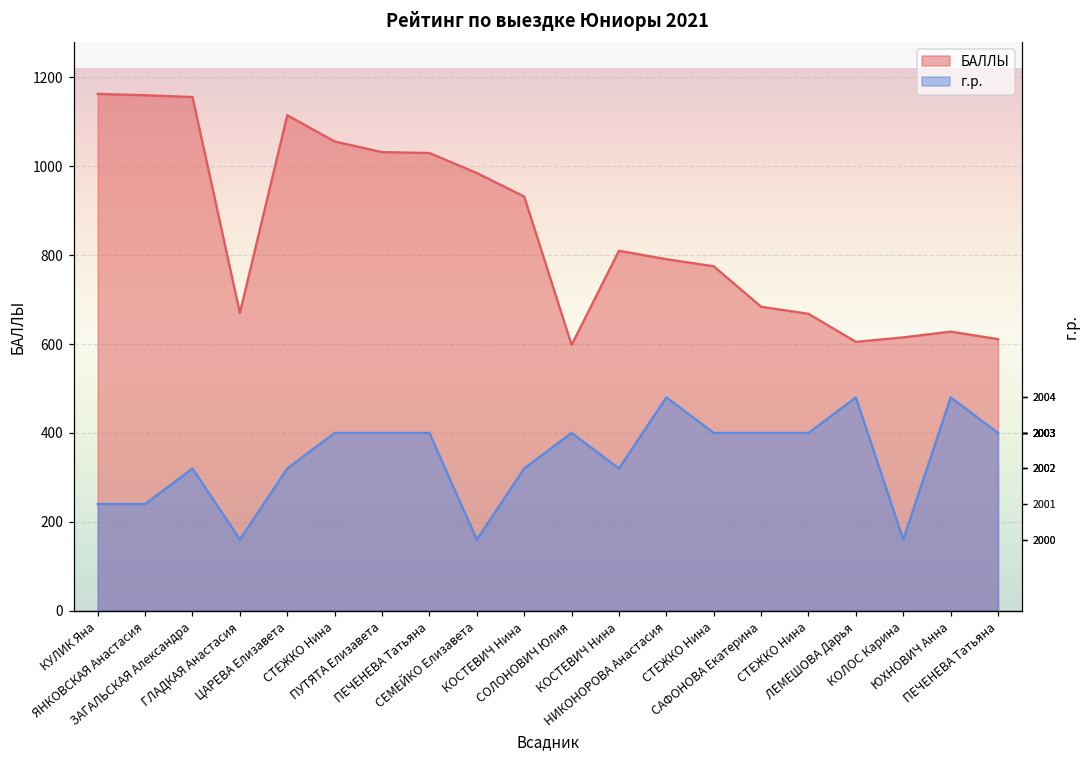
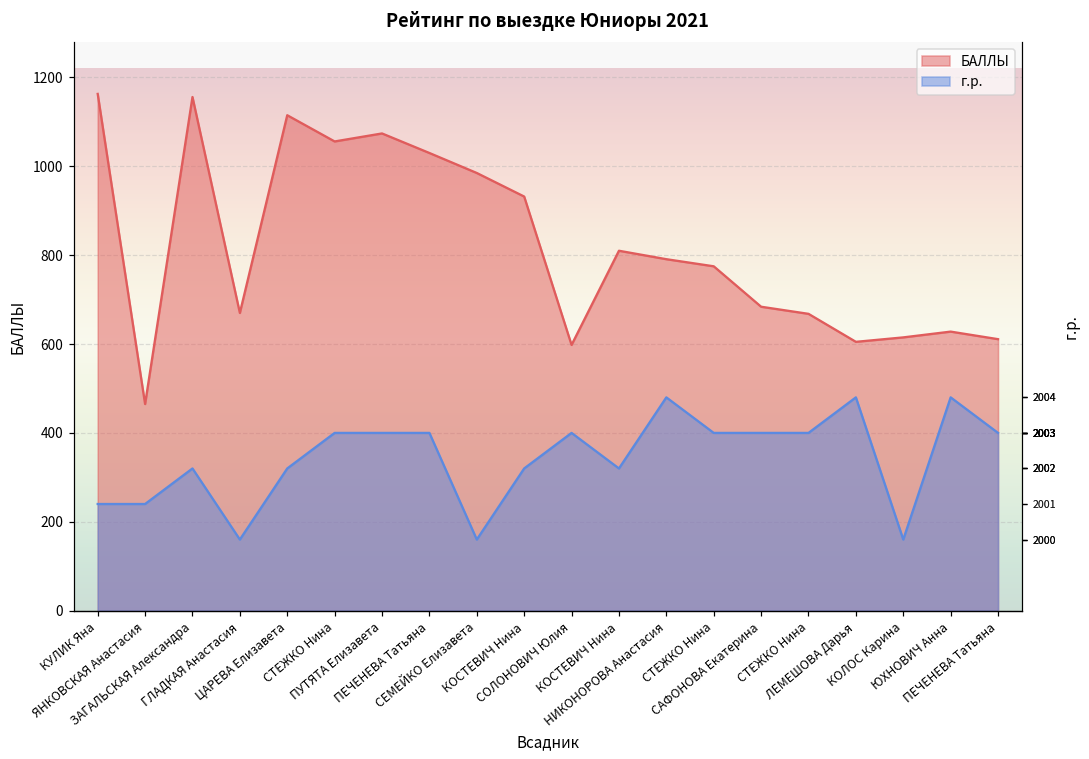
  {
    "БАЛЛЫ": {
      "КУЛИК Яна": 1160,
-     "ЯНКОВСКАЯ Анастасия": 1160,
+     "ЯНКОВСКАЯ Анастасия": 470,
      "ЗАГАЛЬСКАЯ Александра": 1160,
      "ГЛАДКАЯ Анастасия": 670,
      "ЦАРЕВА Елизавета": 1120,
-     "ПУТЯТА Елизавета": 1030,
+     "ПУТЯТА Елизавета": 1070,
      "СЕМЕЙКО Елизавета": 990,
      "СОЛОНОВИЧ Юлия": 600,
      "НИКОНОРОВА Анастасия": 790,
      "САФОНОВА Екатерина": 680,
      "ЛЕМЕШОВА Дарья": 610,
      "КОЛОС Карина": 620,
      "ЮХНОВИЧ Анна": 630
    },
    "г.р.": {
      "КУЛИК Яна": 240,
      "ЯНКОВСКАЯ Анастасия": 240,
      "ЗАГАЛЬСКАЯ Александра": 320,
      "ГЛАДКАЯ Анастасия": 160,
      "ЦАРЕВА Елизавета": 320,
      "ПУТЯТА Елизавета": 400,
      "СЕМЕЙКО Елизавета": 160,
      "СОЛОНОВИЧ Юлия": 400,
      "НИКОНОРОВА Анастасия": 480,
      "САФОНОВА Екатерина": 400,
      "ЛЕМЕШОВА Дарья": 480,
      "КОЛОС Карина": 160,
      "ЮХНОВИЧ Анна": 480
    }
  }
